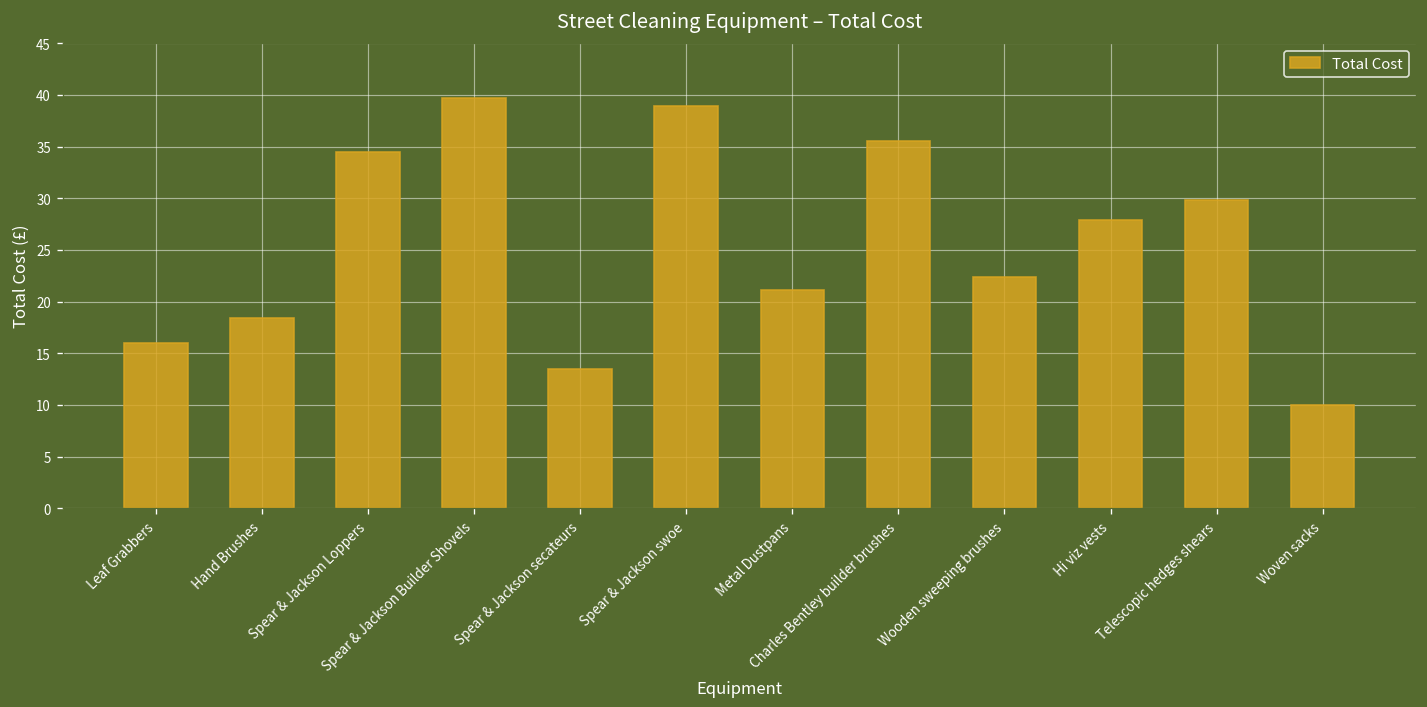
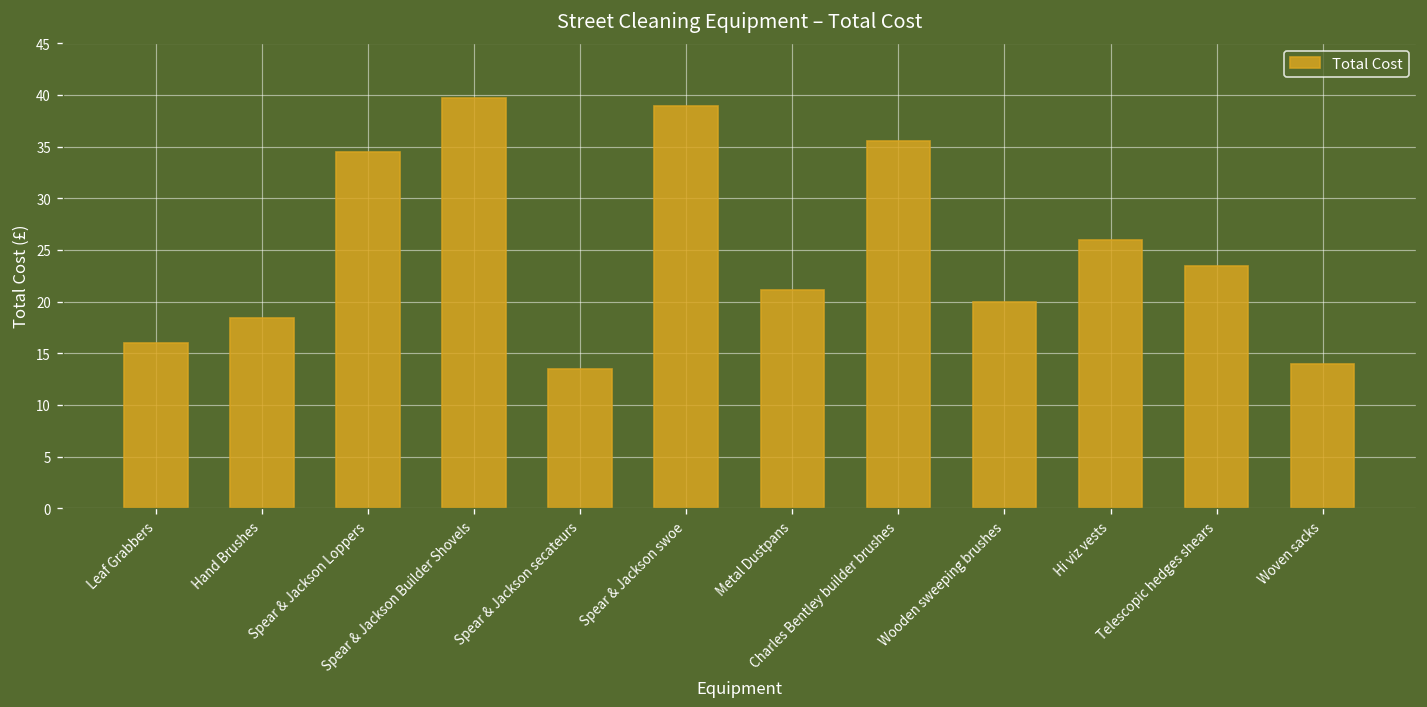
  {
    "Leaf Grabbers": 16,
    "Hand Brushes": 18,
    "Spear & Jackson Loppers": 35,
    "Spear & Jackson Builder Shovels": 40,
    "Spear & Jackson secateurs": 13,
    "Spear & Jackson swoe": 39,
    "Metal Dustpans": 21,
    "Charles Bentley builder brushes": 36,
-   "Wooden sweeping brushes": 22,
-   "Hi viz vests": 28,
-   "Telescopic hedges shears": 30,
-   "Woven sacks": 10
+   "Wooden sweeping brushes": 20,
+   "Hi viz vests": 26,
+   "Telescopic hedges shears": 23,
+   "Woven sacks": 14
  }
